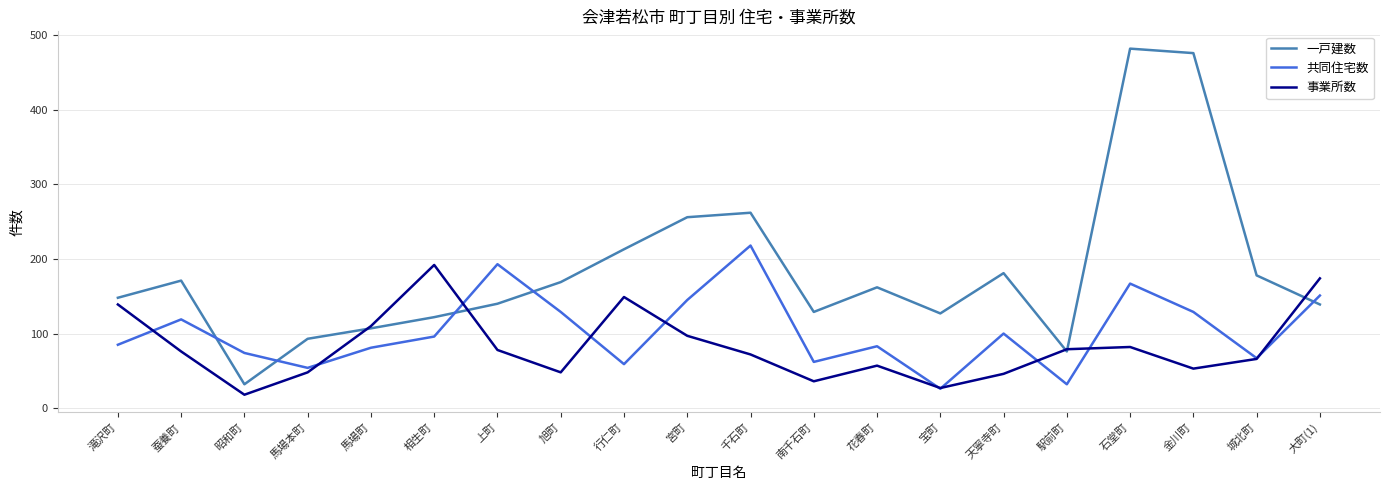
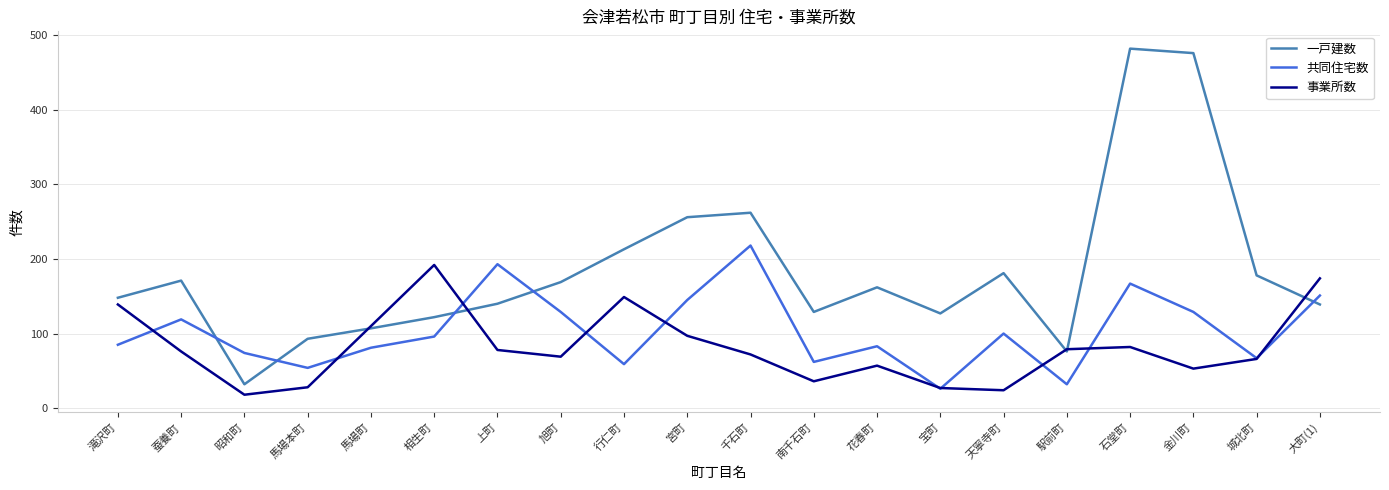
  {
    "事業所数": {
      "滝沢町": 140,
      "蚕養町": 80,
      "昭和町": 20,
-     "馬場本町": 50,
+     "馬場本町": 30,
      "相生町": 190,
      "上町": 80,
-     "旭町": 50,
+     "旭町": 70,
      "行仁町": 150,
      "宮町": 100,
      "千石町": 70,
      "南千石町": 40,
      "花春町": 60,
-     "天寧寺町": 50,
+     "天寧寺町": 20,
      "石堂町": 80,
      "金川町": 50,
      "大町(1)": 170
    }
  }
